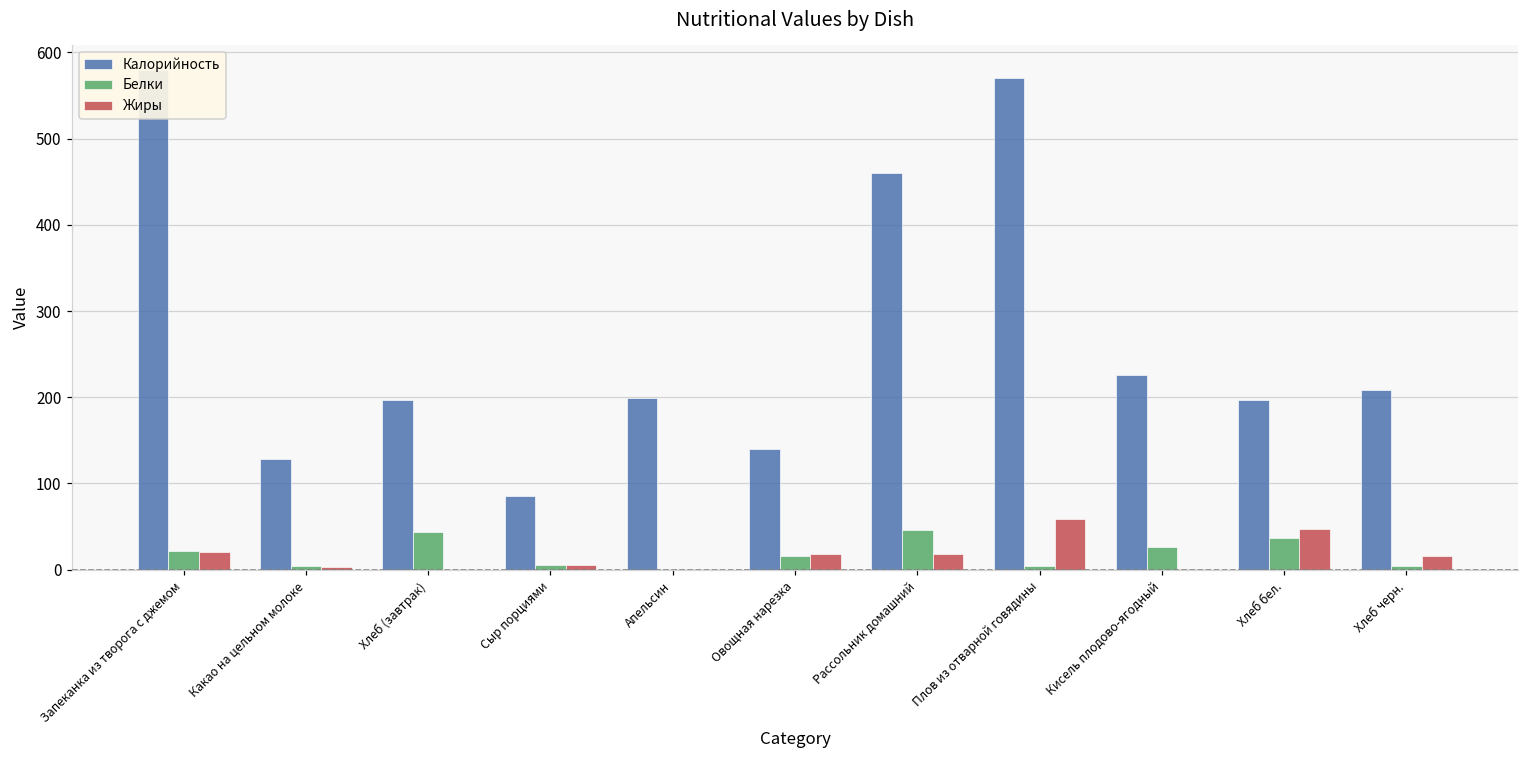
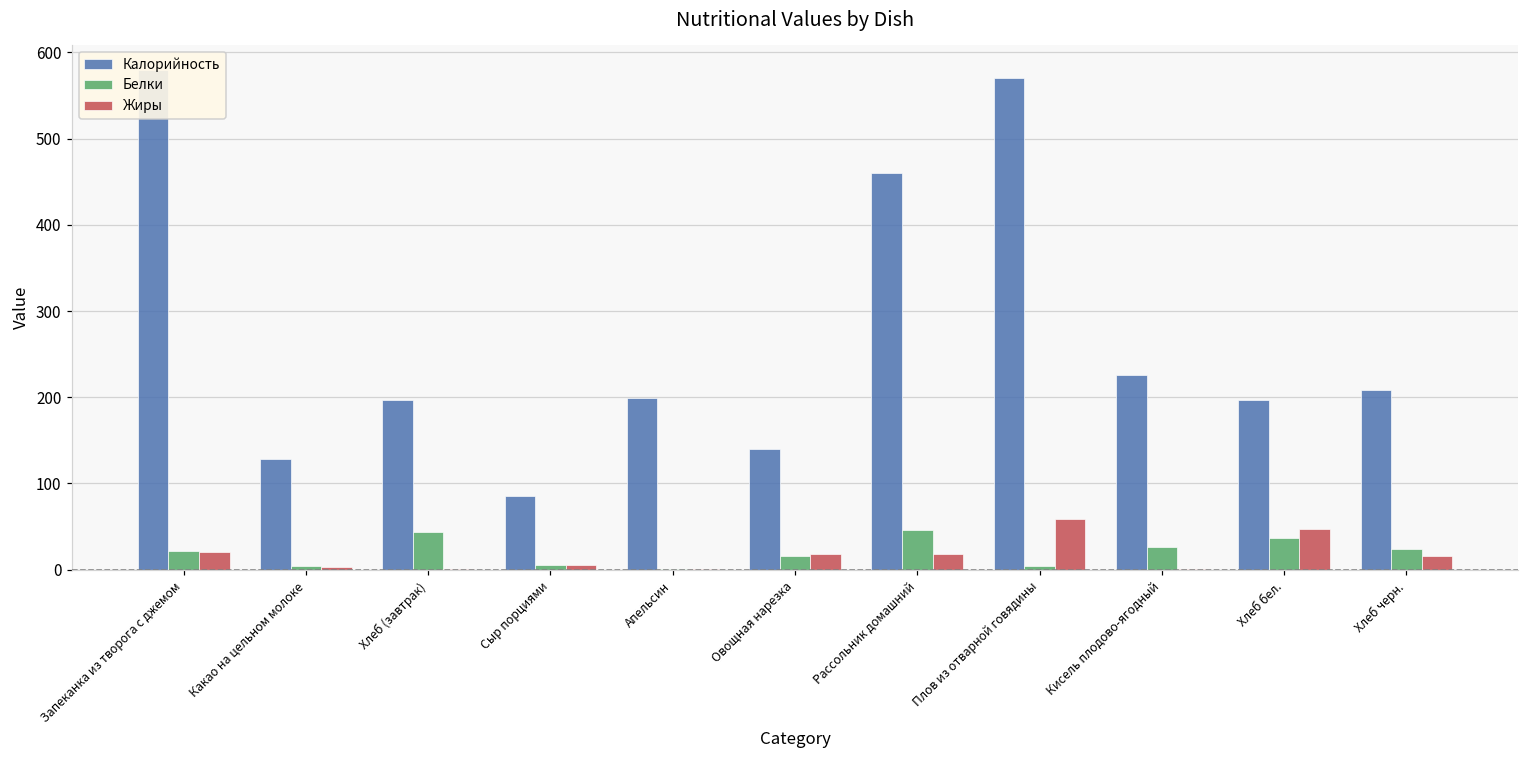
  {
    "Калорийность": {
      "Какао на цельном молоке": 130,
      "Хлеб (завтрак)": 200,
      "Сыр порциями": 90,
      "Апельсин": 200,
      "Овощная нарезка": 140,
      "Рассольник домашний": 460,
      "Плов из отварной говядины": 570,
      "Кисель плодово-ягодный": 230,
      "Хлеб бел.": 200,
      "Хлеб черн.": 210
    },
    "Белки": {
      "Запеканка из творога с джемом": 20,
      "Какао на цельном молоке": 0,
      "Хлеб (завтрак)": 40,
      "Сыр порциями": 10,
      "Овощная нарезка": 20,
      "Рассольник домашний": 50,
      "Плов из отварной говядины": 0,
      "Кисель плодово-ягодный": 30,
      "Хлеб бел.": 40,
-     "Хлеб черн.": 0
+     "Хлеб черн.": 20
    },
    "Жиры": {
      "Запеканка из творога с джемом": 20,
      "Какао на цельном молоке": 0,
      "Сыр порциями": 10,
      "Овощная нарезка": 20,
      "Рассольник домашний": 20,
      "Плов из отварной говядины": 60,
      "Хлеб бел.": 50,
      "Хлеб черн.": 20
    }
  }
